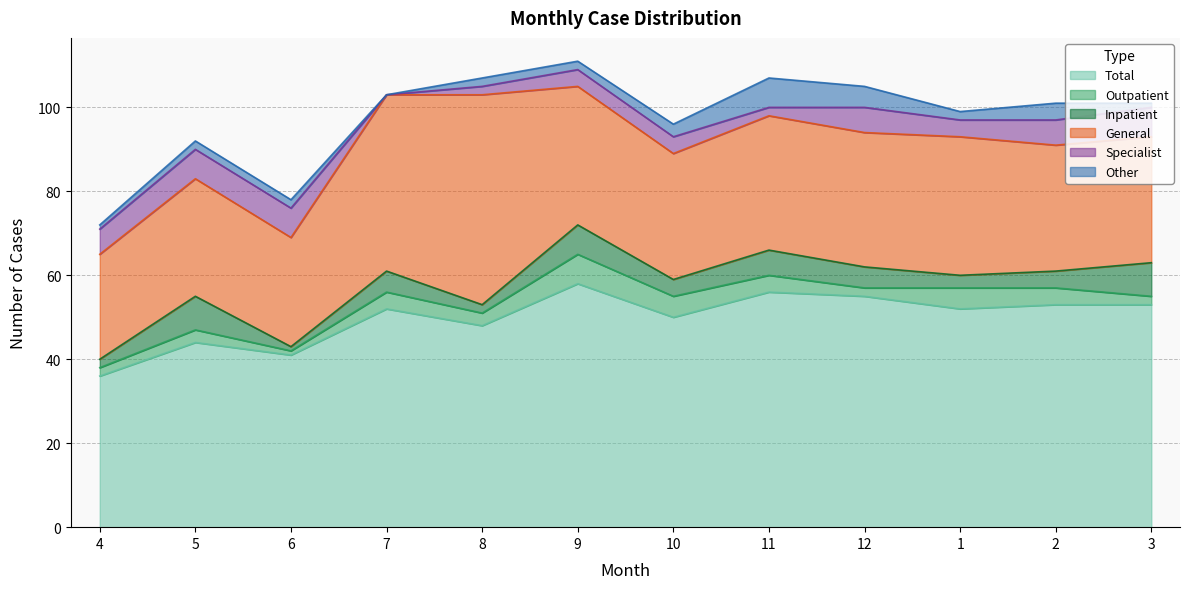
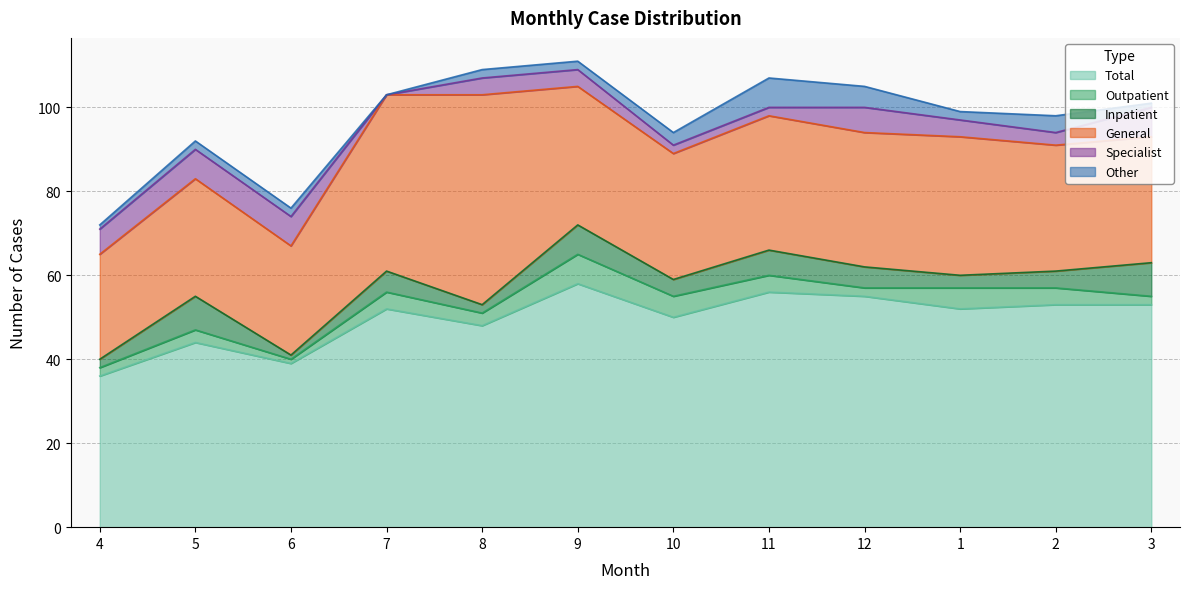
  {
    "Total": {
      "4": 36,
      "5": 44,
-     "6": 41,
+     "6": 39,
      "7": 52,
      "8": 48,
      "9": 58,
      "10": 50,
      "11": 56,
      "12": 55,
      "1": 52,
      "2": 53,
      "3": 53
    },
    "Outpatient": {
      "4": 2,
      "5": 3,
      "6": 1,
      "7": 4,
      "8": 3,
      "9": 7,
      "10": 5,
      "11": 4,
      "12": 2,
      "1": 5,
      "2": 4,
      "3": 2
    },
    "Inpatient": {
      "4": 2,
      "5": 8,
      "6": 1,
      "7": 5,
      "8": 2,
      "9": 7,
      "10": 4,
      "11": 6,
      "12": 5,
      "1": 3,
      "2": 4,
      "3": 8
    },
    "General": {
      "4": 25,
      "5": 28,
      "6": 26,
      "8": 50,
      "9": 33,
      "10": 30,
      "11": 32,
      "12": 32,
      "1": 33,
      "2": 30
    },
    "Specialist": {
      "4": 6,
      "5": 7,
      "6": 7,
-     "8": 2,
+     "8": 4,
      "9": 4,
-     "10": 4,
+     "10": 2,
      "11": 2,
      "12": 6,
      "1": 4,
-     "2": 6
+     "2": 3
    },
    "Other": {
      "4": 1,
      "5": 2,
      "6": 2,
      "8": 2,
      "9": 2,
      "10": 3,
      "11": 7,
      "12": 5,
      "1": 2,
      "2": 4
    }
  }
